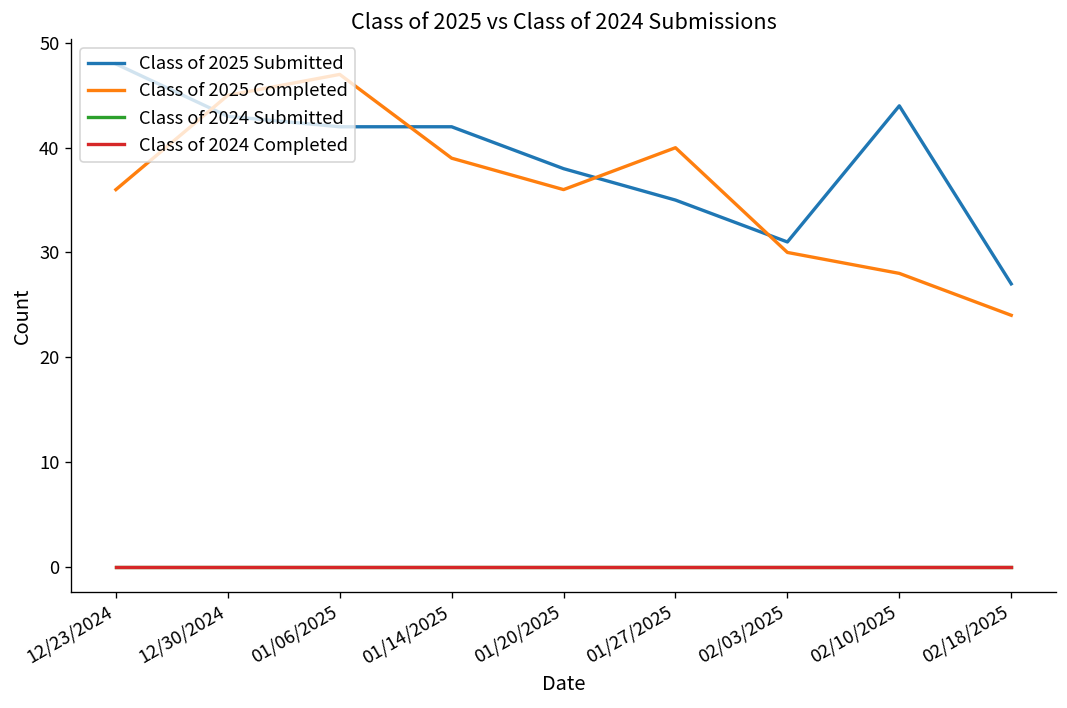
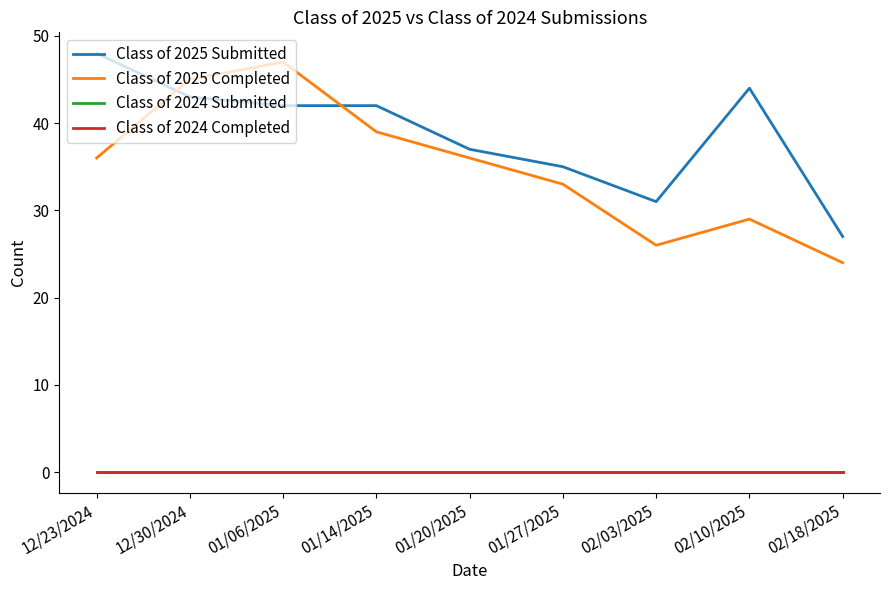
  {
    "Class of 2025 Submitted": {
      "01/14/2025": 42,
-     "01/20/2025": 38,
+     "01/20/2025": 37,
      "01/27/2025": 35,
      "02/03/2025": 31,
      "02/10/2025": 44,
      "02/18/2025": 27
    },
    "Class of 2025 Completed": {
      "12/23/2024": 36,
      "01/14/2025": 39,
      "01/20/2025": 36,
-     "01/27/2025": 40,
-     "02/03/2025": 30,
-     "02/10/2025": 28,
+     "01/27/2025": 33,
+     "02/03/2025": 26,
+     "02/10/2025": 29,
      "02/18/2025": 24
    },
    "Class of 2024 Completed": {
      "12/23/2024": 0,
      "12/30/2024": 0,
      "01/06/2025": 0,
      "01/14/2025": 0,
      "01/20/2025": 0,
      "01/27/2025": 0,
      "02/03/2025": 0,
      "02/10/2025": 0,
      "02/18/2025": 0
    }
  }
